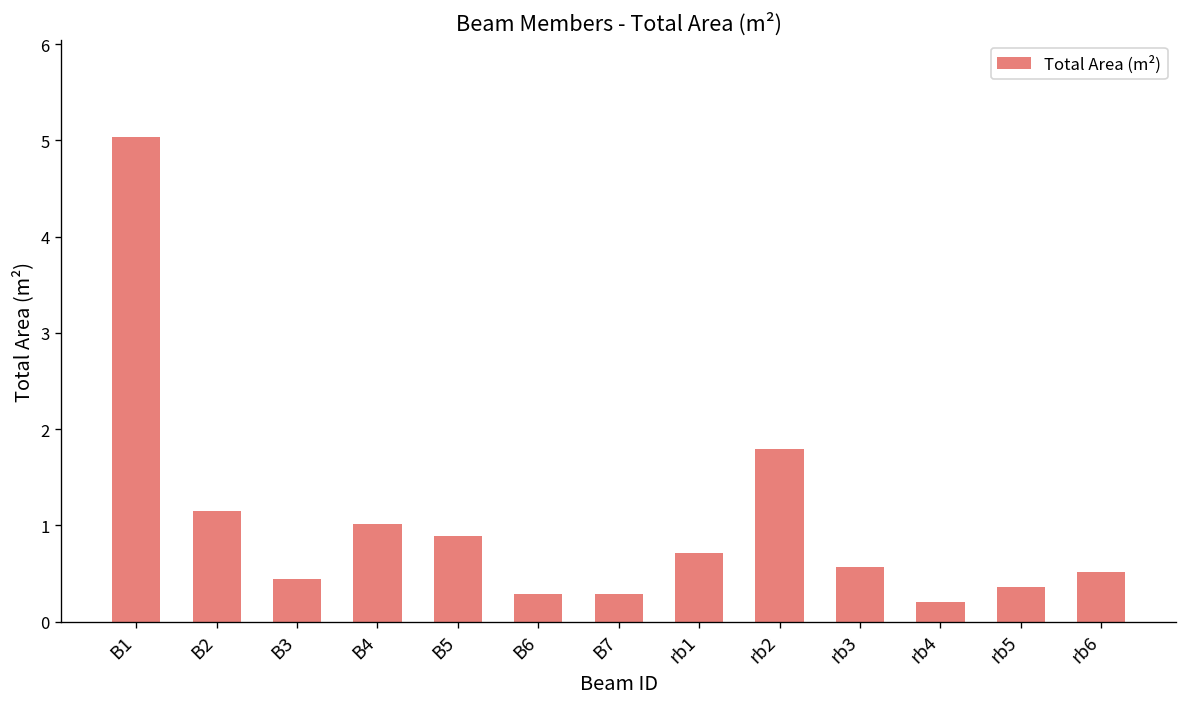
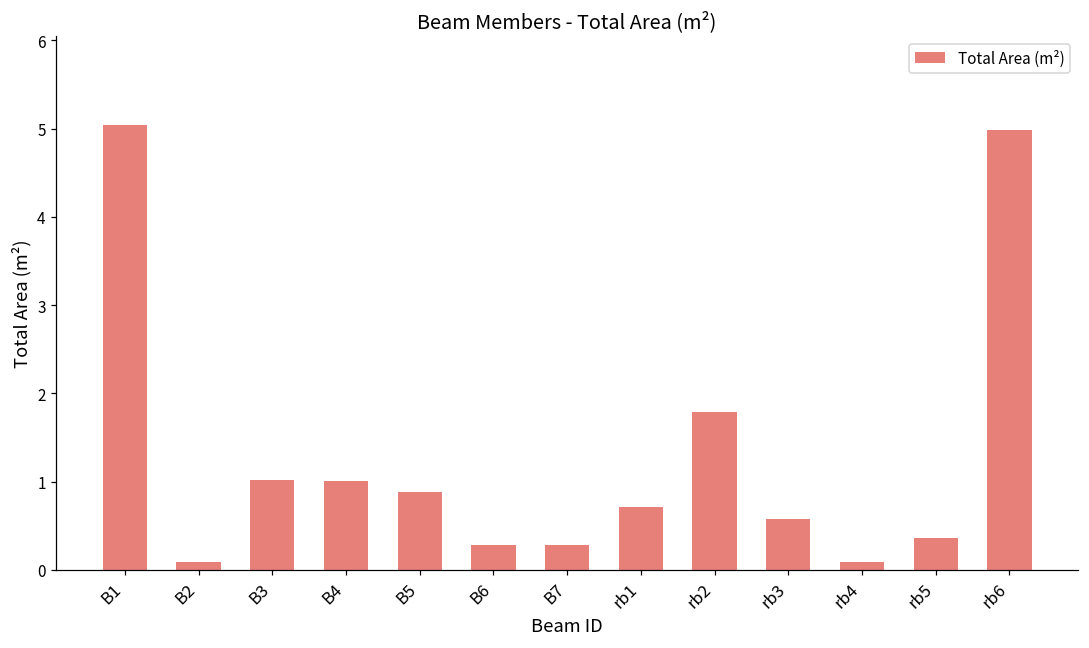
  {
    "B1": 5.0,
-   "B2": 1.2,
-   "B3": 0.4,
+   "B2": 0.1,
+   "B3": 1.0,
    "B4": 1.0,
    "B5": 0.9,
    "B6": 0.3,
    "B7": 0.3,
    "rb1": 0.7,
    "rb2": 1.8,
    "rb3": 0.6,
-   "rb4": 0.2,
+   "rb4": 0.1,
    "rb5": 0.4,
-   "rb6": 0.5
+   "rb6": 5.0
  }
